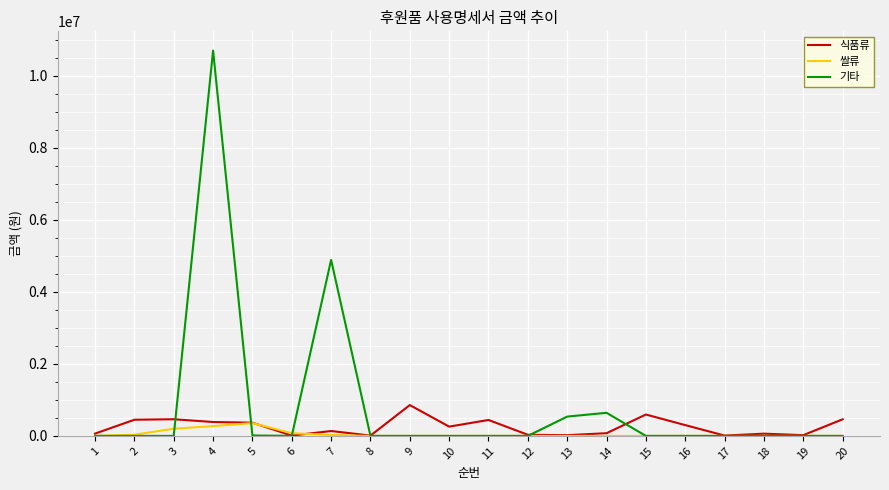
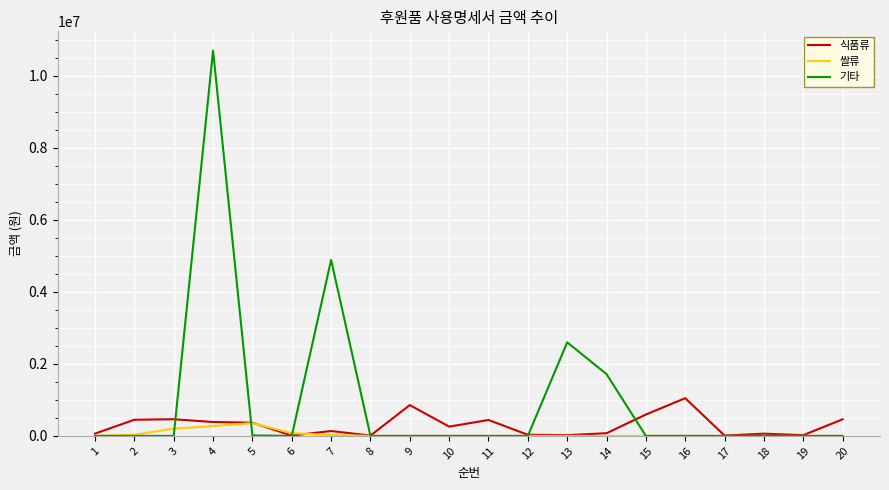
  {
    "식품류": {
      "2": 400000,
      "3": 500000,
      "4": 400000,
      "7": 100000,
      "9": 900000,
      "10": 300000,
      "11": 400000,
      "14": 100000,
      "15": 600000,
-     "16": 300000,
+     "16": 1000000,
      "20": 500000
    },
    "쌀류": {
      "3": 200000,
      "4": 300000,
      "7": 0,
      "14": 0
    },
    "기타": {
      "3": 0,
      "4": 10700000,
      "5": 0,
      "7": 4900000,
-     "13": 500000,
-     "14": 600000
+     "13": 2600000,
+     "14": 1700000
    }
  }
